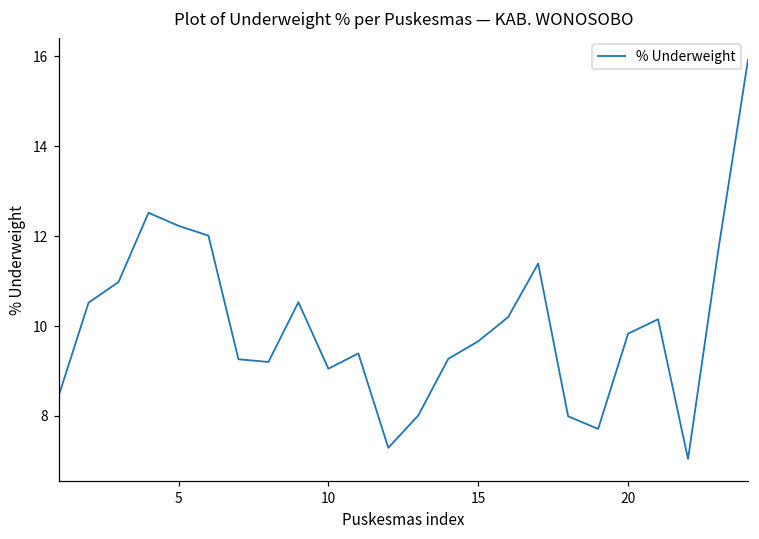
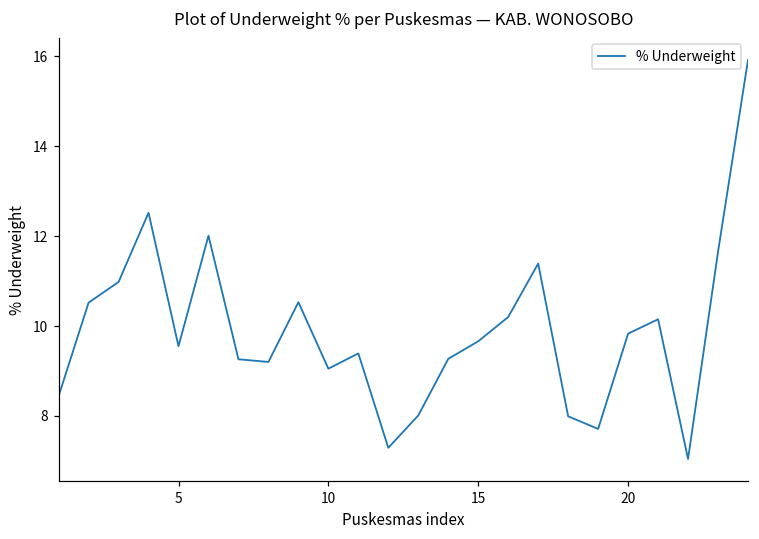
  {
-   "5": 12.2,
+   "5": 9.6,
    "10": 9.1,
    "15": 9.7,
    "20": 9.8
  }
